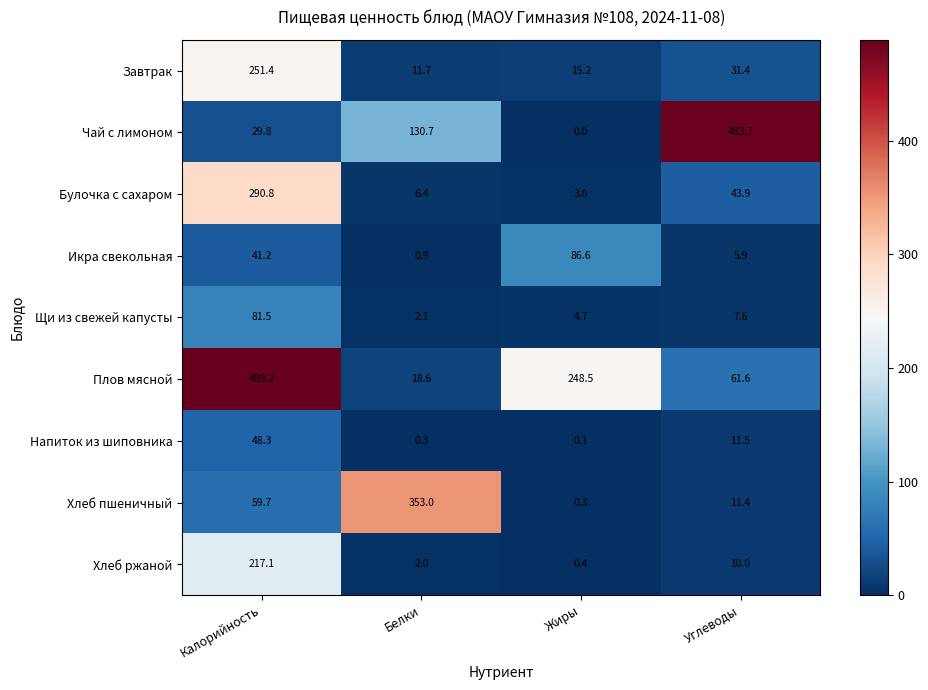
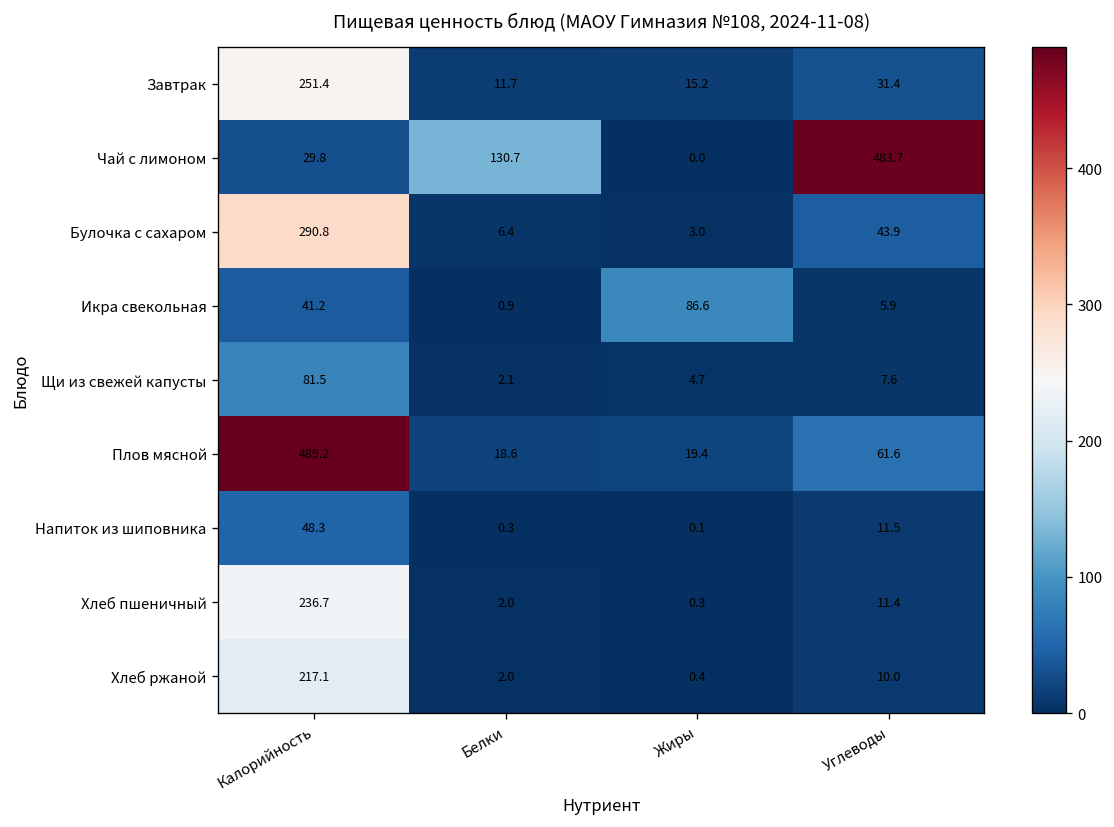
  {
    "Завтрак": {
      "Калорийность": 251.4,
      "Белки": 11.7,
      "Жиры": 15.2,
      "Углеводы": 31.4
    },
    "Чай с лимоном": {
      "Калорийность": 29.8,
      "Белки": 130.7,
      "Жиры": 0.0,
      "Углеводы": 483.7
    },
    "Булочка с сахаром": {
      "Калорийность": 290.8,
      "Белки": 6.4,
      "Жиры": 3.0,
      "Углеводы": 43.9
    },
    "Икра свекольная": {
      "Калорийность": 41.2,
      "Белки": 0.9,
      "Жиры": 86.6,
      "Углеводы": 5.9
    },
    "Щи из свежей капусты": {
      "Калорийность": 81.5,
      "Белки": 2.1,
      "Жиры": 4.7,
      "Углеводы": 7.6
    },
    "Плов мясной": {
      "Калорийность": 489.2,
      "Белки": 18.6,
-     "Жиры": 248.5,
+     "Жиры": 19.4,
      "Углеводы": 61.6
    },
    "Напиток из шиповника": {
      "Калорийность": 48.3,
      "Белки": 0.3,
      "Жиры": 0.1,
      "Углеводы": 11.5
    },
    "Хлеб пшеничный": {
-     "Калорийность": 59.7,
-     "Белки": 353.0,
+     "Калорийность": 236.7,
+     "Белки": 2.0,
      "Жиры": 0.3,
      "Углеводы": 11.4
    },
    "Хлеб ржаной": {
      "Калорийность": 217.1,
      "Белки": 2.0,
      "Жиры": 0.4,
      "Углеводы": 10.0
    }
  }
